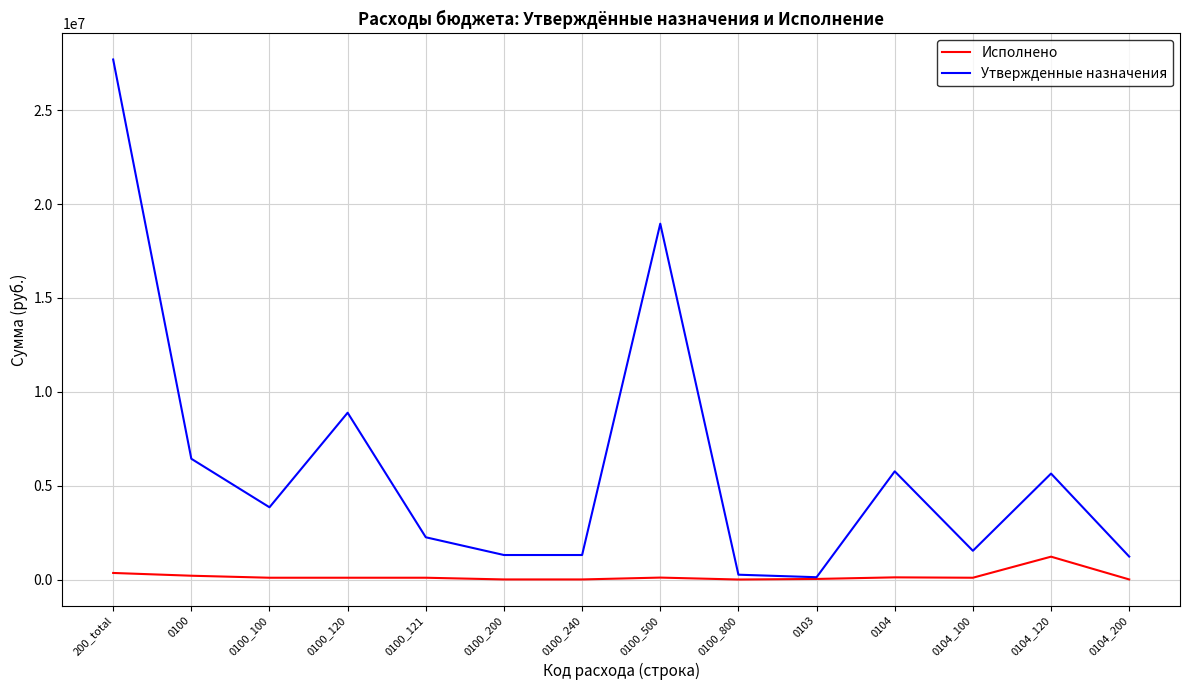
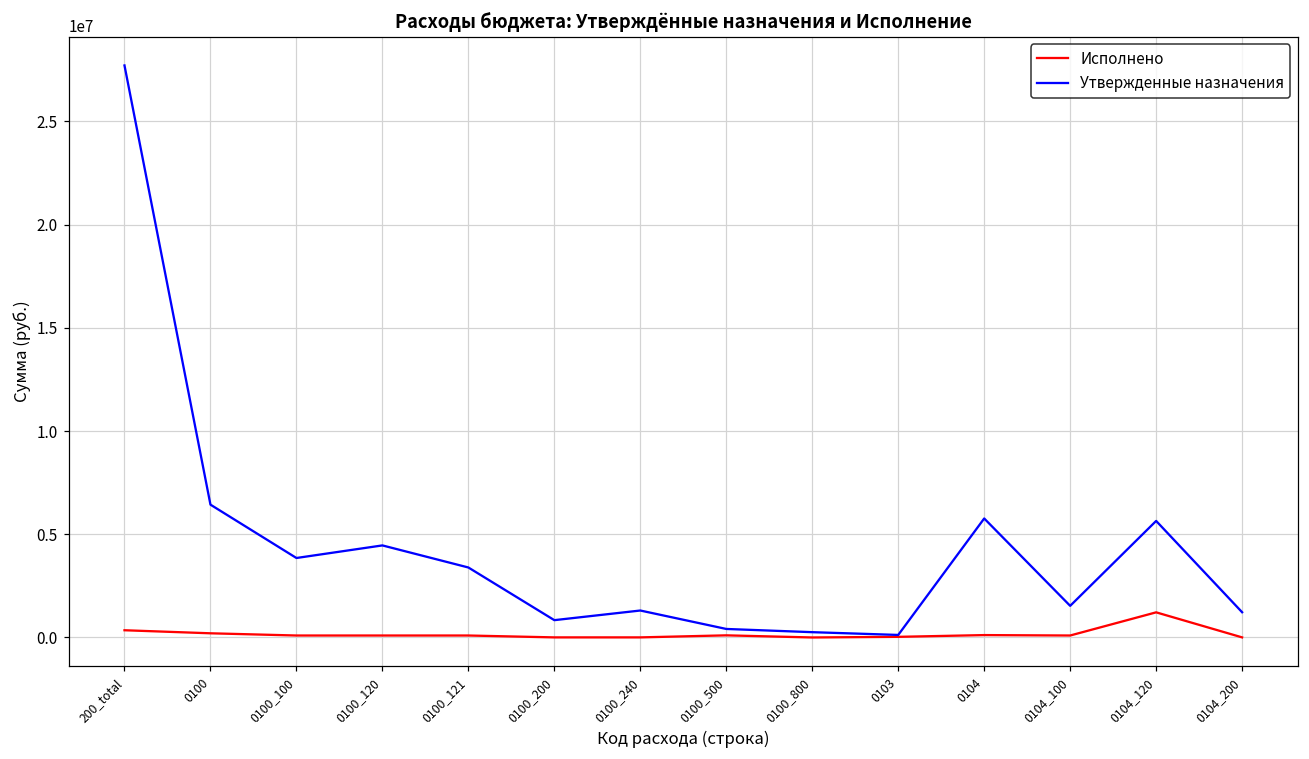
  {
    "Исполнено": {
      "200_total": 300000,
      "0100": 200000,
      "0100_100": 100000,
      "0100_120": 100000,
      "0100_121": 100000,
      "0100_200": 0,
      "0100_240": 0,
      "0100_500": 100000,
      "0100_800": 0,
      "0104": 100000,
      "0104_100": 100000,
      "0104_120": 1200000,
      "0104_200": 0
    },
    "Утвержденные назначения": {
      "200_total": 27700000,
      "0100": 6400000,
      "0100_100": 3800000,
-     "0100_120": 8900000,
-     "0100_121": 2300000,
-     "0100_200": 1300000,
+     "0100_120": 4500000,
+     "0100_121": 3400000,
+     "0100_200": 800000,
      "0100_240": 1300000,
-     "0100_500": 19000000,
+     "0100_500": 400000,
      "0100_800": 300000,
      "0104": 5800000,
      "0104_100": 1500000,
      "0104_120": 5600000,
      "0104_200": 1200000
    }
  }
